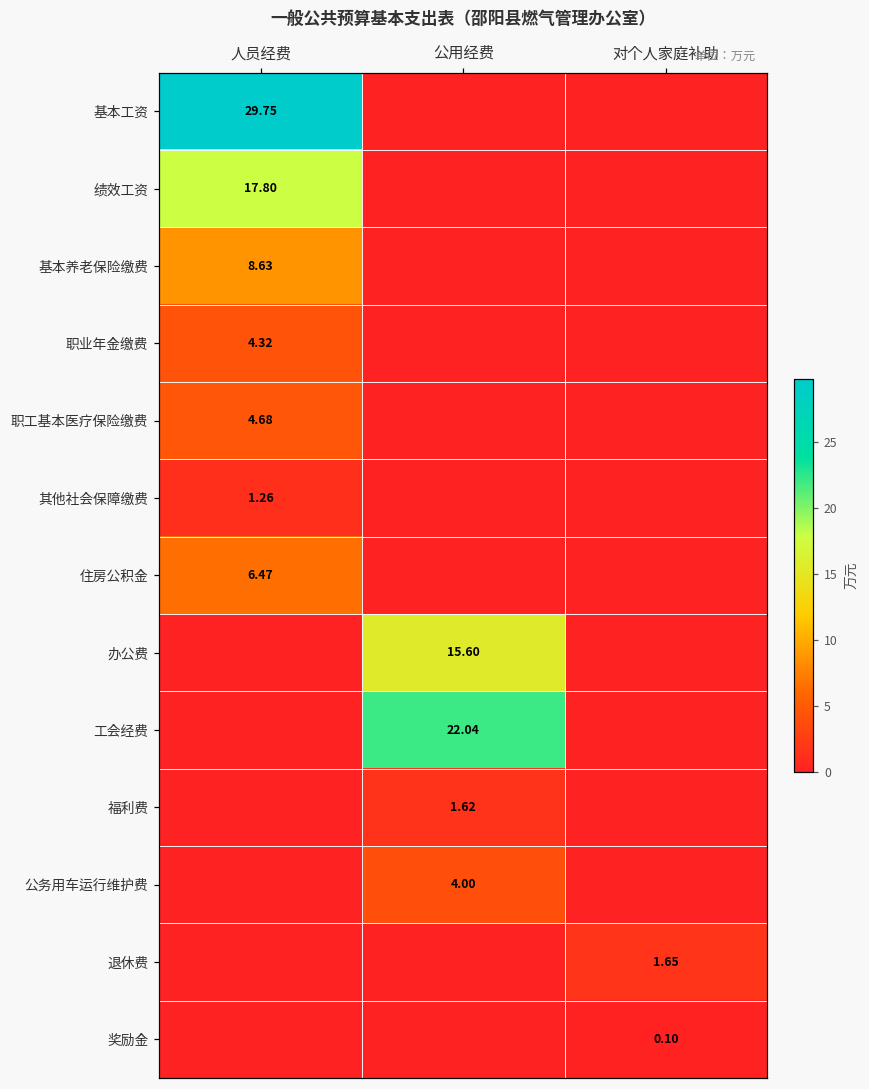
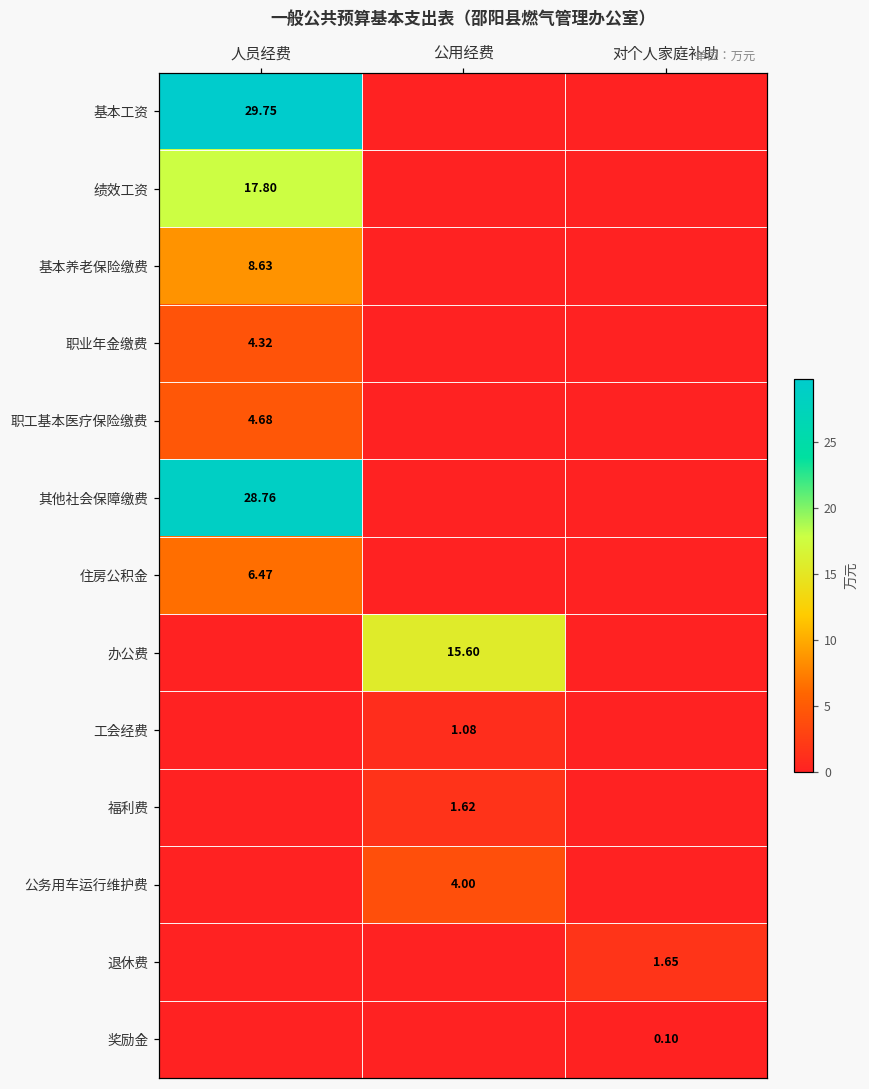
  {
    "基本工资": {
      "人员经费": 29.75
    },
    "绩效工资": {
      "人员经费": 17.80
    },
    "基本养老保险缴费": {
      "人员经费": 8.63
    },
    "职业年金缴费": {
      "人员经费": 4.32
    },
    "职工基本医疗保险缴费": {
      "人员经费": 4.68
    },
    "其他社会保障缴费": {
-     "人员经费": 1.26
+     "人员经费": 28.76
    },
    "住房公积金": {
      "人员经费": 6.47
    },
    "办公费": {
      "公用经费": 15.60
    },
    "工会经费": {
-     "公用经费": 22.04
+     "公用经费": 1.08
    },
    "福利费": {
      "公用经费": 1.62
    },
    "公务用车运行维护费": {
      "公用经费": 4.00
    },
    "退休费": {
      "对个人家庭补助": 1.65
    },
    "奖励金": {
      "对个人家庭补助": 0.10
    }
  }
